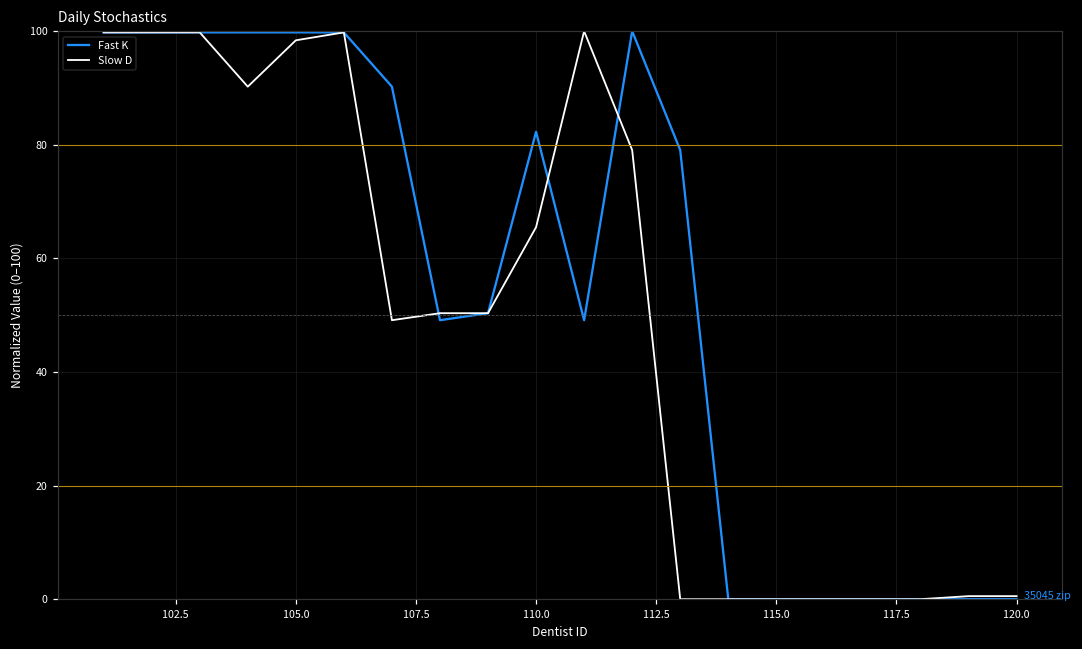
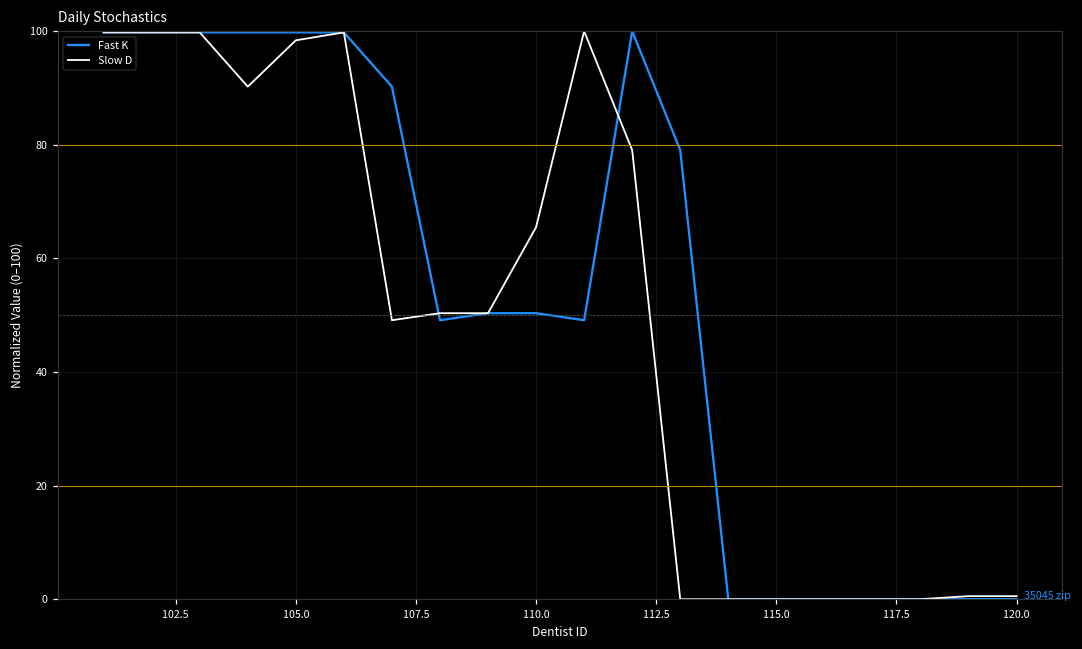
  {
    "Fast K": {
      "105.0": 100,
-     "110.0": 82
+     "110.0": 50
    },
    "Slow D": {
      "105.0": 98,
      "110.0": 65
    }
  }
